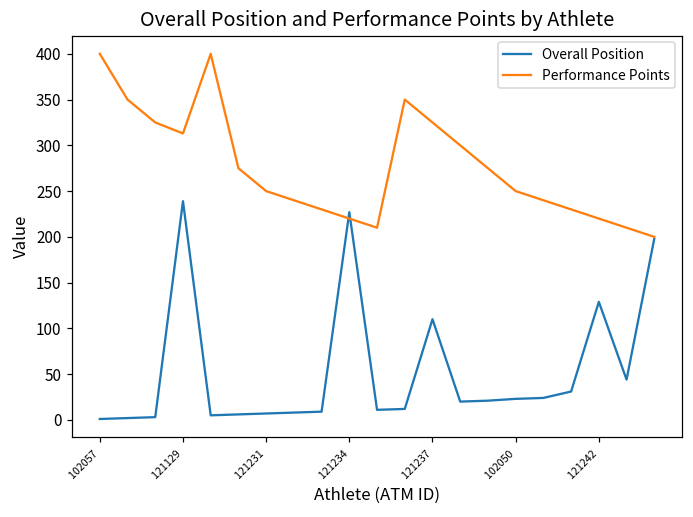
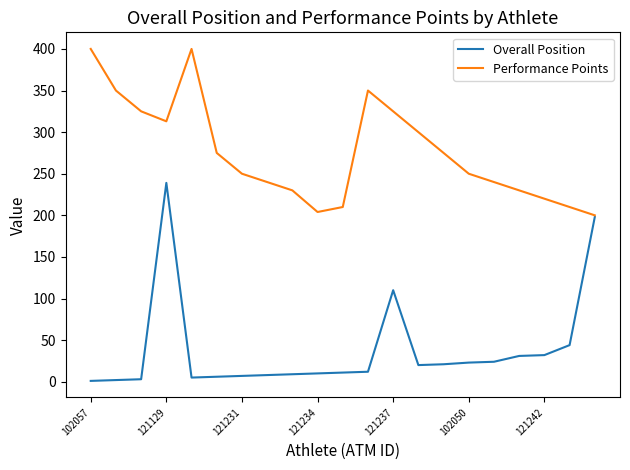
  {
    "Overall Position": {
      "102057": 0,
      "121129": 240,
      "121231": 10,
-     "121234": 230,
+     "121234": 10,
      "121237": 110,
      "102050": 20,
-     "121242": 130
+     "121242": 30
    },
    "Performance Points": {
      "102057": 400,
      "121129": 310,
      "121231": 250,
-     "121234": 220,
+     "121234": 200,
      "121237": 330,
      "102050": 250,
      "121242": 220
    }
  }
